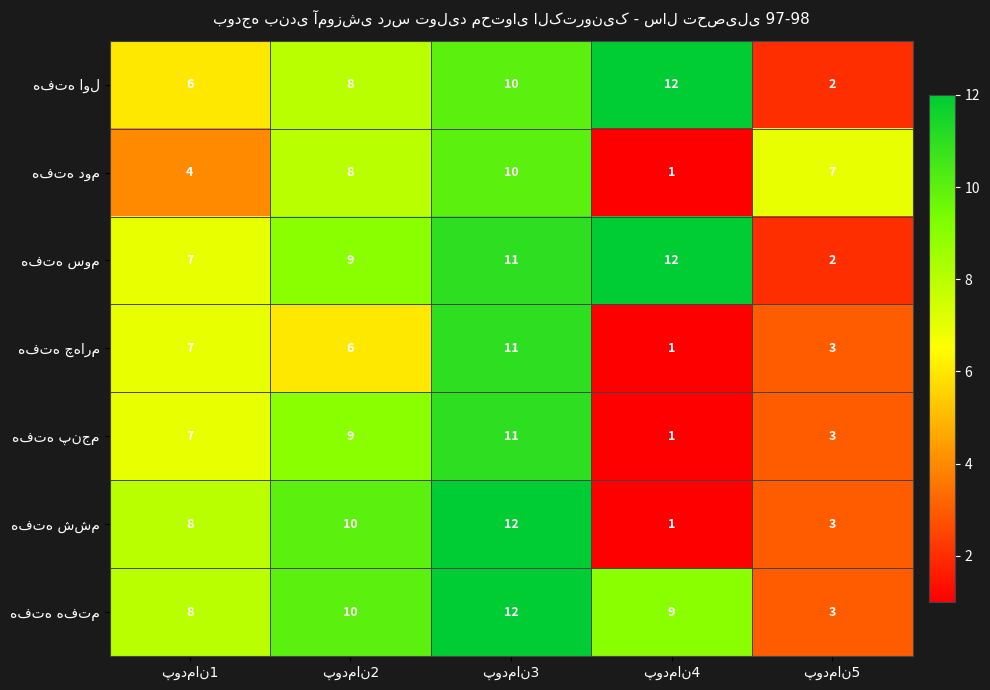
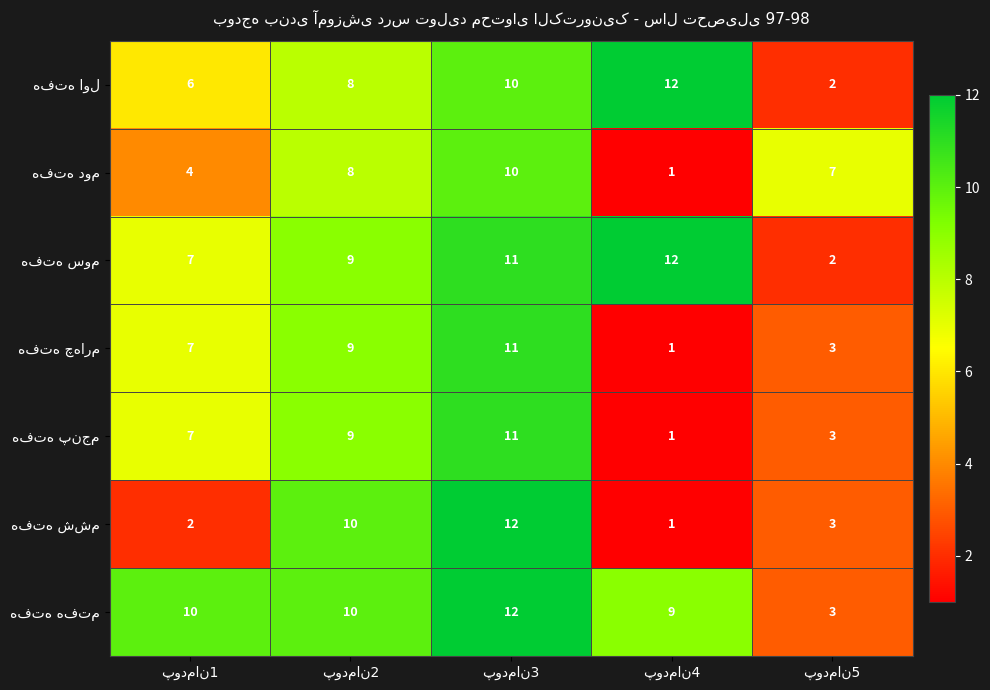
  {
    "هفته اول": {
      "پودمان1": 6,
      "پودمان2": 8,
      "پودمان3": 10,
      "پودمان4": 12,
      "پودمان5": 2
    },
    "هفته دوم": {
      "پودمان1": 4,
      "پودمان2": 8,
      "پودمان3": 10,
      "پودمان4": 1,
      "پودمان5": 7
    },
    "هفته سوم": {
      "پودمان1": 7,
      "پودمان2": 9,
      "پودمان3": 11,
      "پودمان4": 12,
      "پودمان5": 2
    },
    "هفته چهارم": {
      "پودمان1": 7,
-     "پودمان2": 6,
+     "پودمان2": 9,
      "پودمان3": 11,
      "پودمان4": 1,
      "پودمان5": 3
    },
    "هفته پنجم": {
      "پودمان1": 7,
      "پودمان2": 9,
      "پودمان3": 11,
      "پودمان4": 1,
      "پودمان5": 3
    },
    "هفته ششم": {
-     "پودمان1": 8,
+     "پودمان1": 2,
      "پودمان2": 10,
      "پودمان3": 12,
      "پودمان4": 1,
      "پودمان5": 3
    },
    "هفته هفتم": {
-     "پودمان1": 8,
+     "پودمان1": 10,
      "پودمان2": 10,
      "پودمان3": 12,
      "پودمان4": 9,
      "پودمان5": 3
    }
  }
